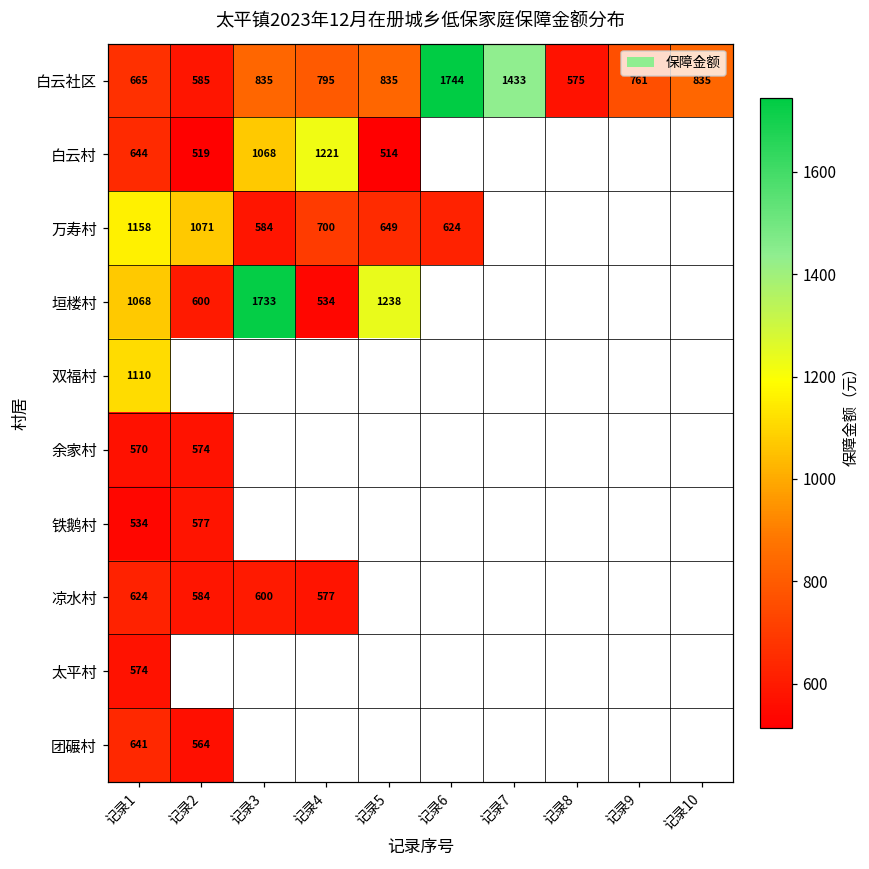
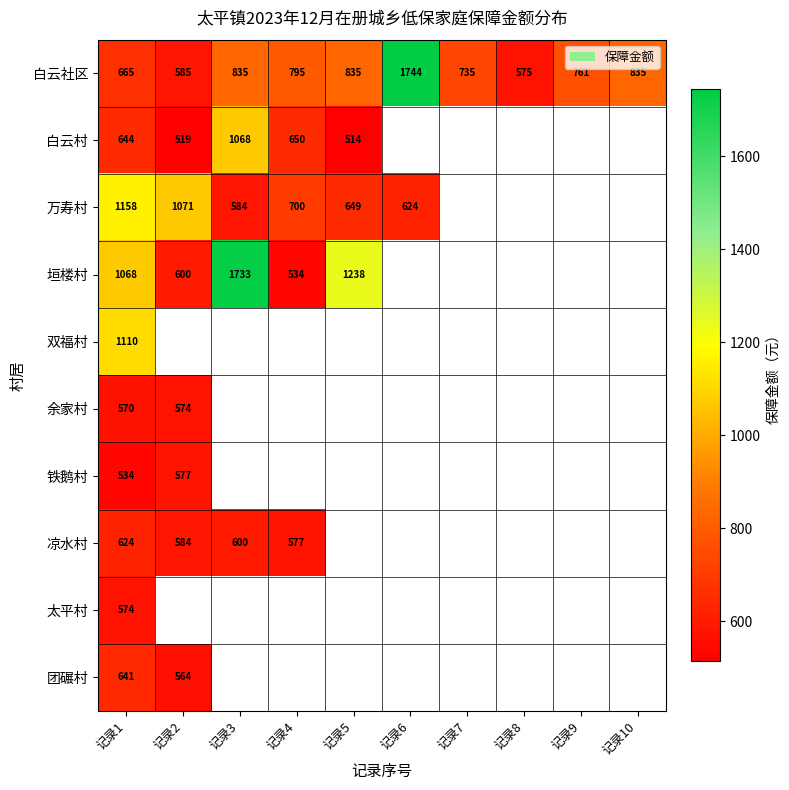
  {
    "白云社区": {
      "记录1": 665,
      "记录2": 585,
      "记录3": 835,
      "记录4": 795,
      "记录5": 835,
      "记录6": 1744,
-     "记录7": 1433,
+     "记录7": 735,
      "记录8": 575
    },
    "白云村": {
      "记录1": 644,
      "记录2": 519,
      "记录3": 1068,
-     "记录4": 1221,
+     "记录4": 650,
      "记录5": 514
    },
    "万寿村": {
      "记录1": 1158,
      "记录2": 1071,
      "记录3": 584,
      "记录4": 700,
      "记录5": 649,
      "记录6": 624
    },
    "垣楼村": {
      "记录1": 1068,
      "记录2": 600,
      "记录3": 1733,
      "记录4": 534,
      "记录5": 1238
    },
    "双福村": {
      "记录1": 1110
    },
    "余家村": {
      "记录1": 570,
      "记录2": 574
    },
    "铁鹅村": {
      "记录1": 534,
      "记录2": 577
    },
    "凉水村": {
      "记录1": 624,
      "记录2": 584,
      "记录3": 600,
      "记录4": 577
    },
    "太平村": {
      "记录1": 574
    },
    "团碾村": {
      "记录1": 641,
      "记录2": 564
    }
  }
